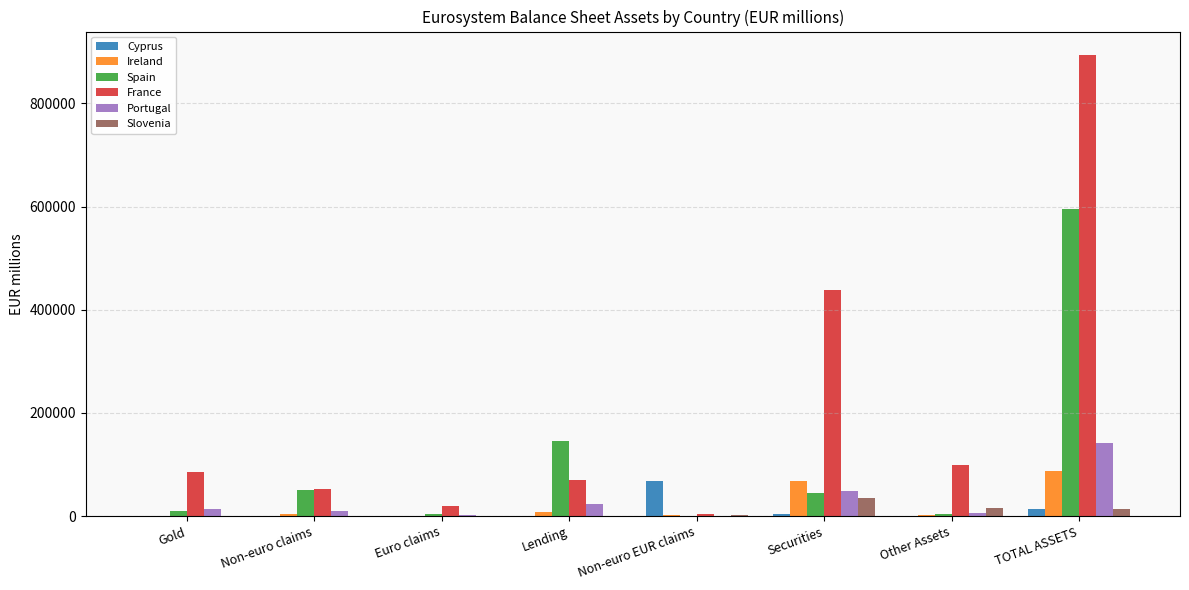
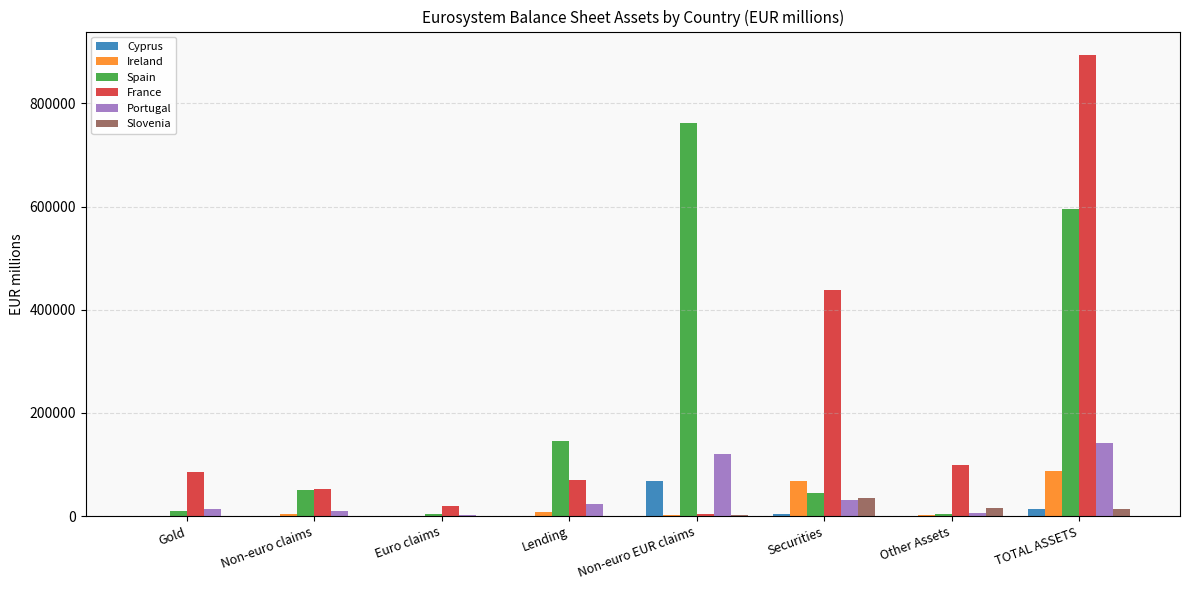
  {
    "Cyprus": {
      "Non-euro EUR claims": 70000,
      "TOTAL ASSETS": 10000
    },
    "Ireland": {
      "Euro claims": 0,
      "Lending": 10000,
      "Securities": 70000,
      "TOTAL ASSETS": 90000
    },
    "Spain": {
      "Gold": 10000,
      "Non-euro claims": 50000,
      "Lending": 150000,
-     "Non-euro EUR claims": 0,
+     "Non-euro EUR claims": 760000,
      "Securities": 40000,
      "TOTAL ASSETS": 600000
    },
    "France": {
      "Gold": 90000,
      "Non-euro claims": 50000,
      "Euro claims": 20000,
      "Lending": 70000,
      "Securities": 440000,
      "Other Assets": 100000,
      "TOTAL ASSETS": 890000
    },
    "Portugal": {
      "Gold": 10000,
      "Non-euro claims": 10000,
      "Lending": 20000,
-     "Non-euro EUR claims": 0,
-     "Securities": 50000,
+     "Non-euro EUR claims": 120000,
+     "Securities": 30000,
      "Other Assets": 10000,
      "TOTAL ASSETS": 140000
    },
    "Slovenia": {
      "Securities": 30000,
      "Other Assets": 20000,
      "TOTAL ASSETS": 10000
    }
  }
